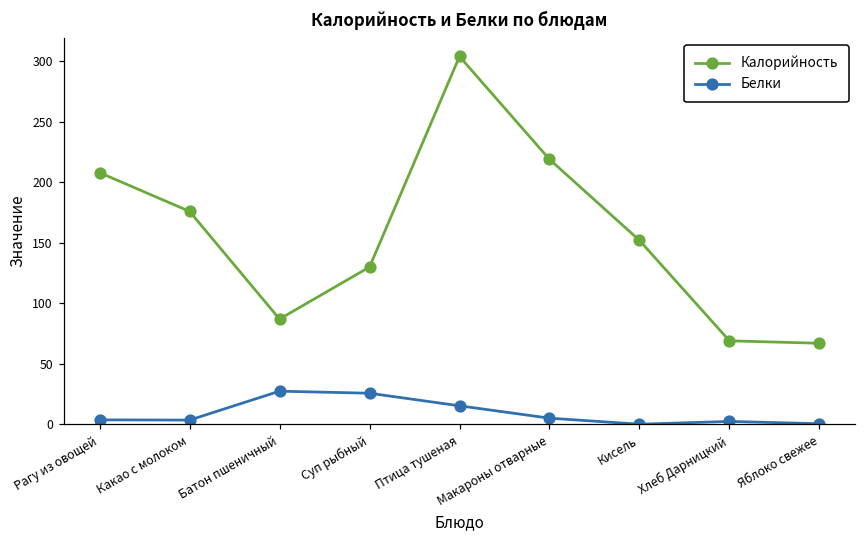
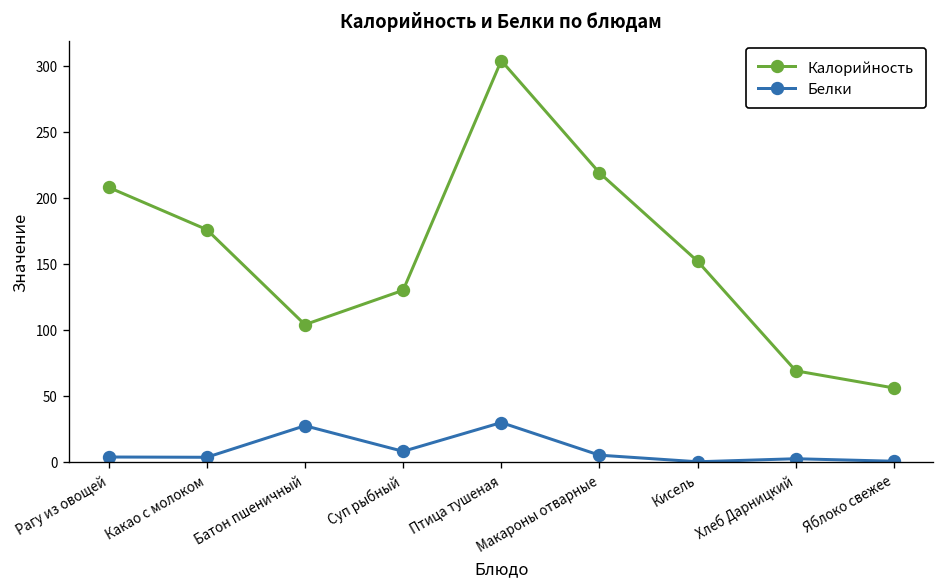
  {
    "Калорийность": {
      "Рагу из овощей": 208,
      "Какао с молоком": 176,
-     "Батон пшеничный": 87,
+     "Батон пшеничный": 104,
      "Суп рыбный": 130,
      "Птица тушеная": 304,
      "Макароны отварные": 219,
      "Кисель": 152,
      "Хлеб Дарницкий": 69,
-     "Яблоко свежее": 67
+     "Яблоко свежее": 56
    },
    "Белки": {
      "Рагу из овощей": 4,
      "Какао с молоком": 4,
      "Батон пшеничный": 27,
-     "Суп рыбный": 26,
-     "Птица тушеная": 15,
+     "Суп рыбный": 8,
+     "Птица тушеная": 30,
      "Макароны отварные": 5,
      "Кисель": 0,
      "Хлеб Дарницкий": 2,
      "Яблоко свежее": 1
    }
  }
